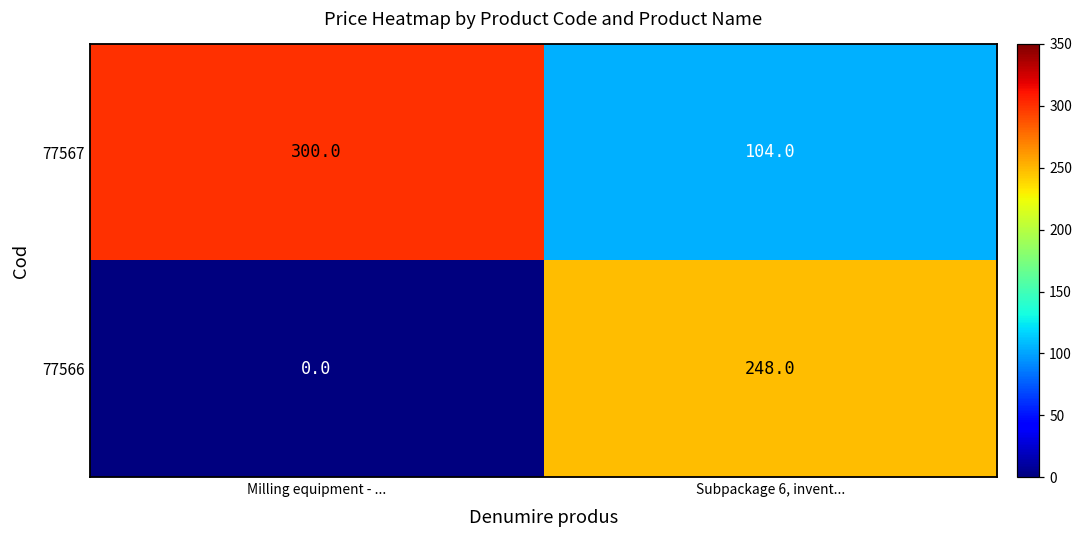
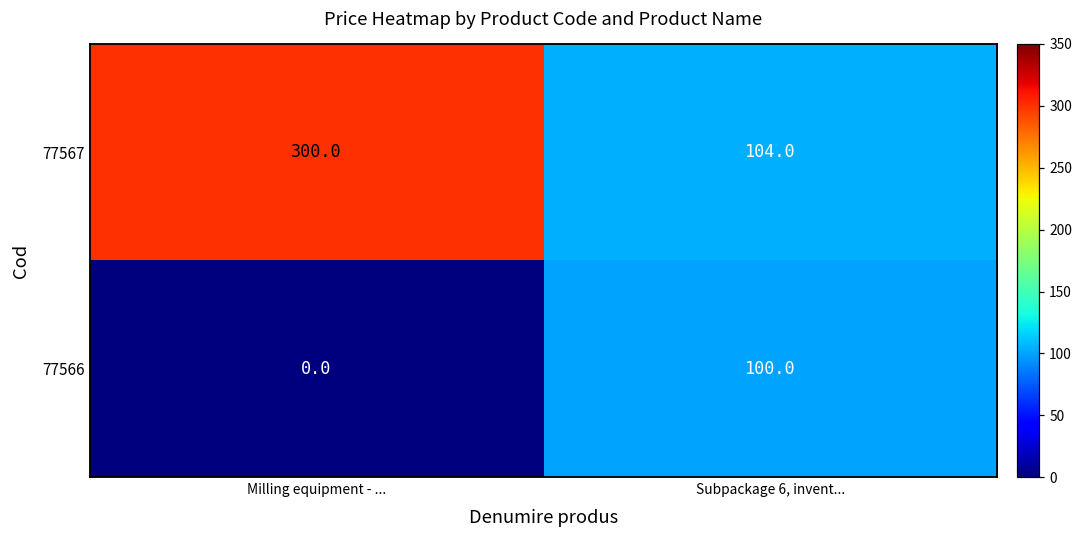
  {
    "77567": {
      "Milling equipment - ...": 300.0,
      "Subpackage 6, invent...": 104.0
    },
    "77566": {
      "Milling equipment - ...": 0.0,
-     "Subpackage 6, invent...": 248.0
+     "Subpackage 6, invent...": 100.0
    }
  }
